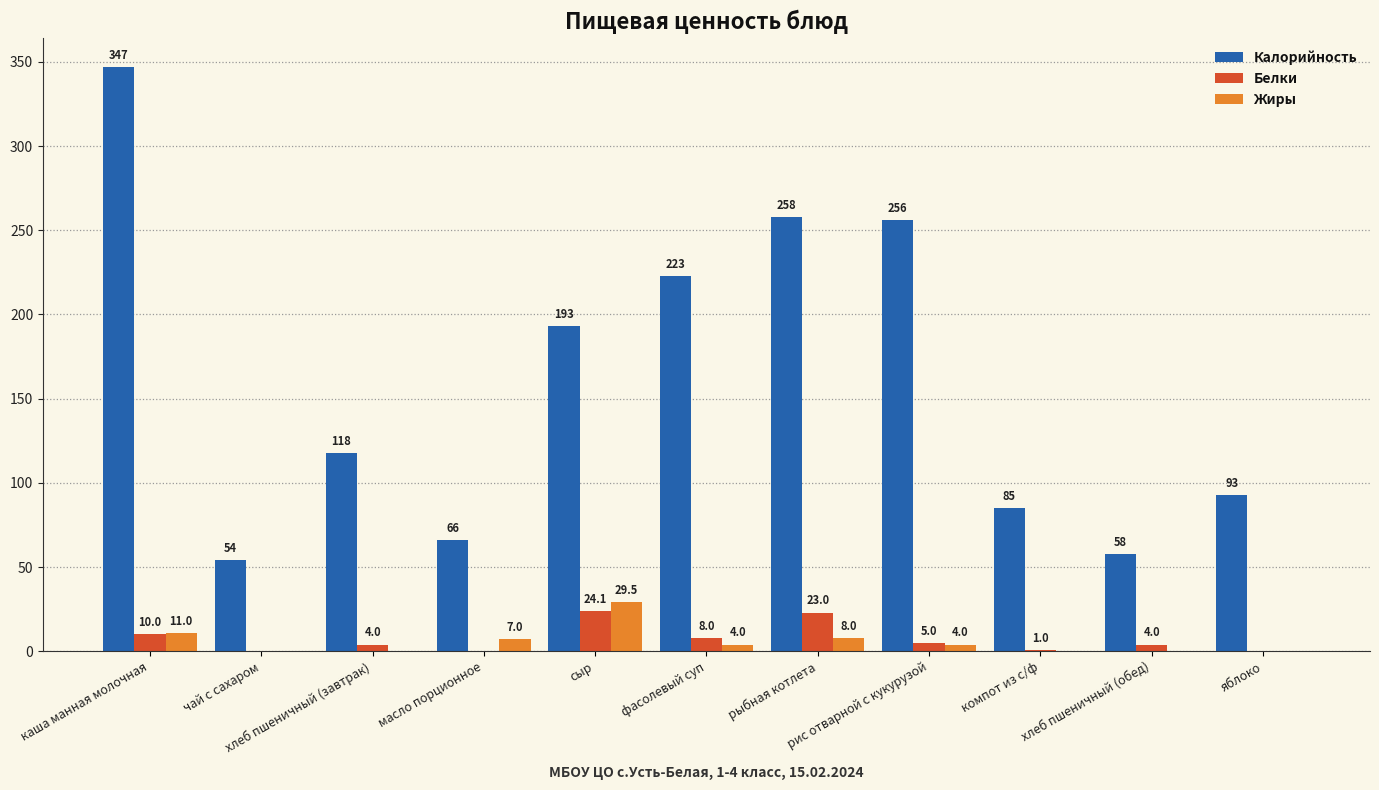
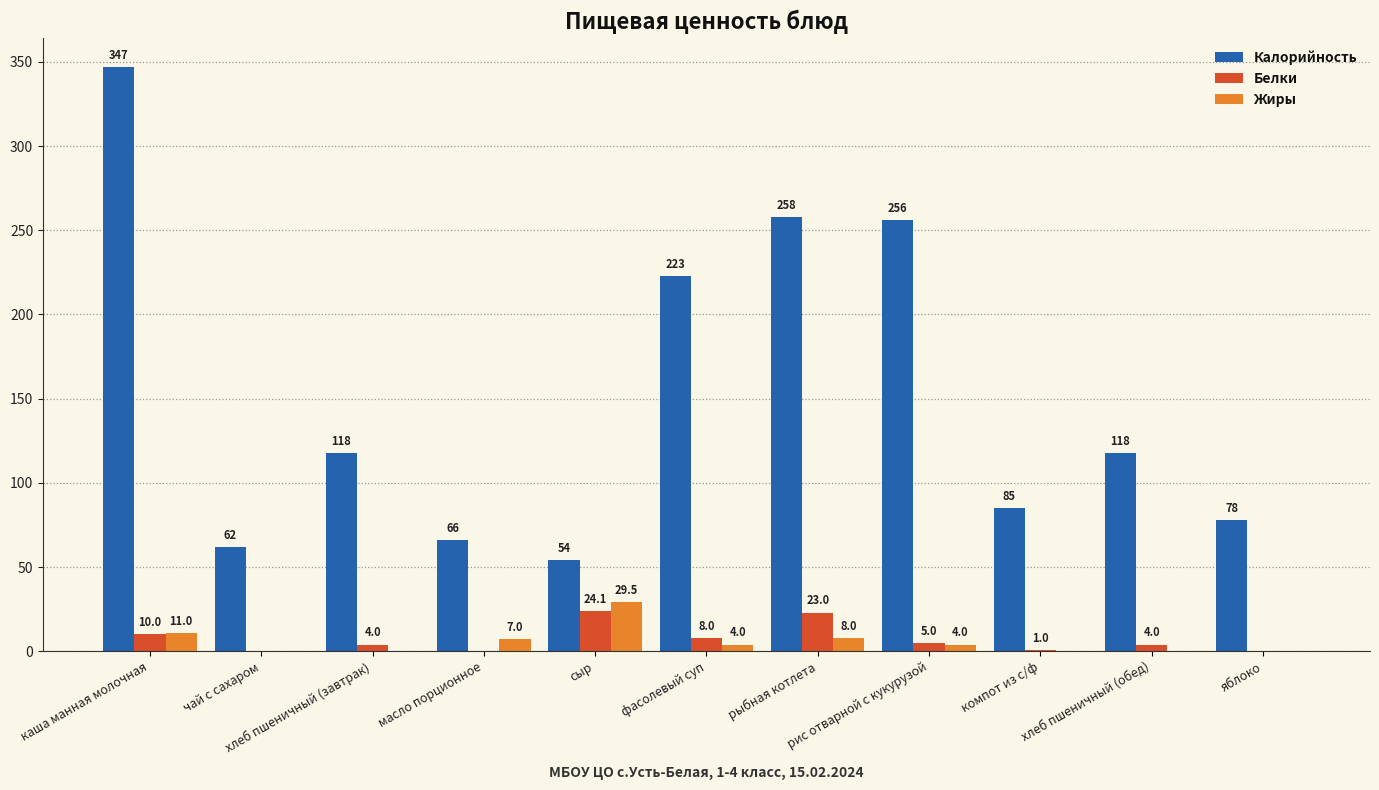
  {
    "Калорийность": {
      "каша манная молочная": 347,
-     "чай с сахаром": 54,
+     "чай с сахаром": 62,
      "хлеб пшеничный (завтрак)": 118,
      "масло порционное": 66,
-     "сыр": 193,
+     "сыр": 54,
      "фасолевый суп": 223,
      "рыбная котлета": 258,
      "рис отварной с кукурузой": 256,
      "компот из с/ф": 85,
-     "хлеб пшеничный (обед)": 58,
-     "яблоко": 93
+     "хлеб пшеничный (обед)": 118,
+     "яблоко": 78
    }
  }
